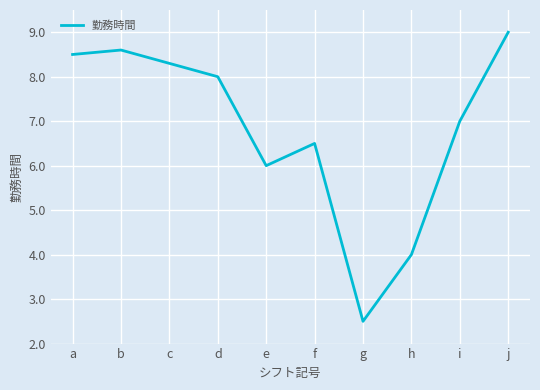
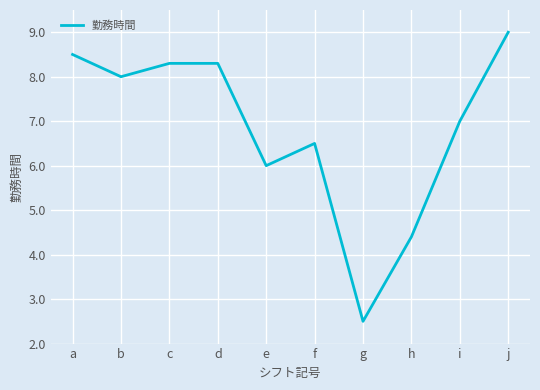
  {
    "a": 8.5,
-   "b": 8.6,
+   "b": 8.0,
    "c": 8.3,
-   "d": 8.0,
+   "d": 8.3,
    "e": 6.0,
    "f": 6.5,
    "g": 2.5,
-   "h": 4.0,
+   "h": 4.4,
    "i": 7.0,
    "j": 9.0
  }
